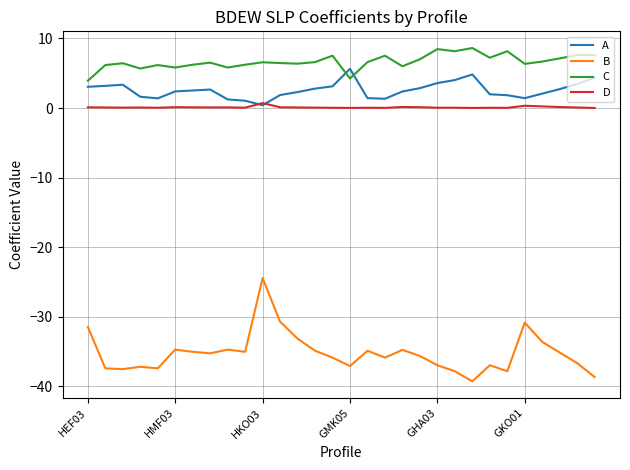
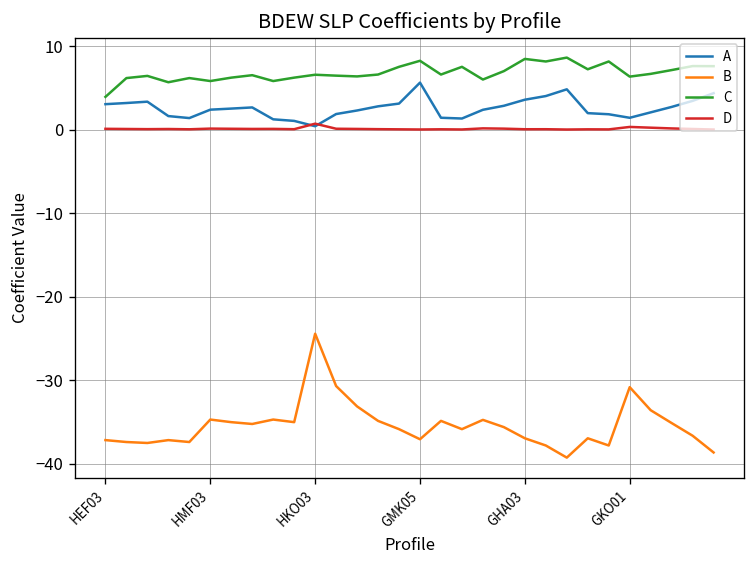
  {
    "A": {
      "HEF03": 3,
      "HMF03": 2,
      "GMK05": 6,
      "GHA03": 4,
      "GKO01": 1
    },
    "B": {
-     "HEF03": -31,
+     "HEF03": -37,
      "HMF03": -35,
      "HKO03": -24,
      "GMK05": -37,
      "GHA03": -37,
      "GKO01": -31
    },
    "C": {
      "HEF03": 4,
      "HMF03": 6,
      "HKO03": 7,
-     "GMK05": 4,
+     "GMK05": 8,
      "GHA03": 8,
      "GKO01": 6
    },
    "D": {
      "HEF03": 0,
      "HMF03": 0,
      "GMK05": 0,
      "GHA03": 0,
      "GKO01": 0
    }
  }
